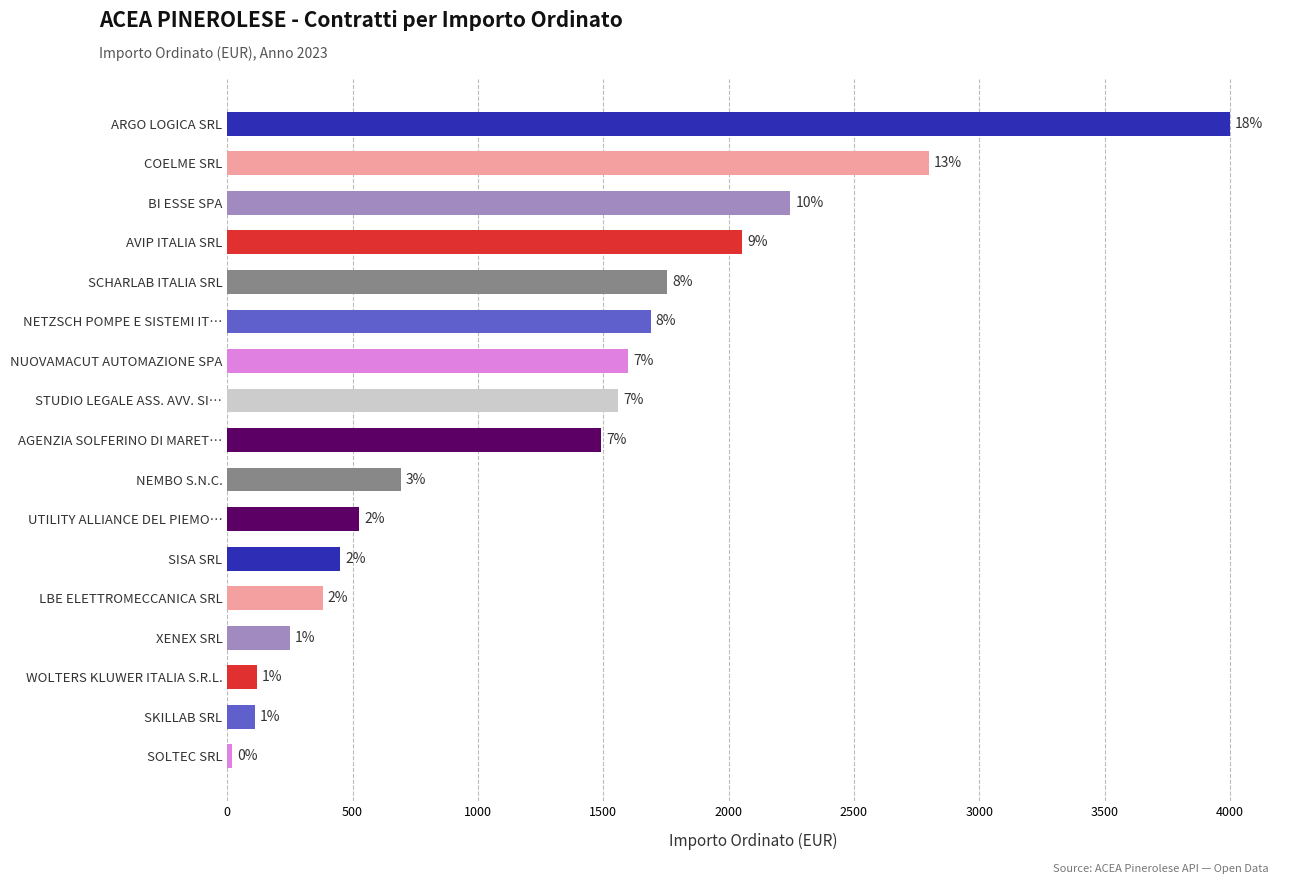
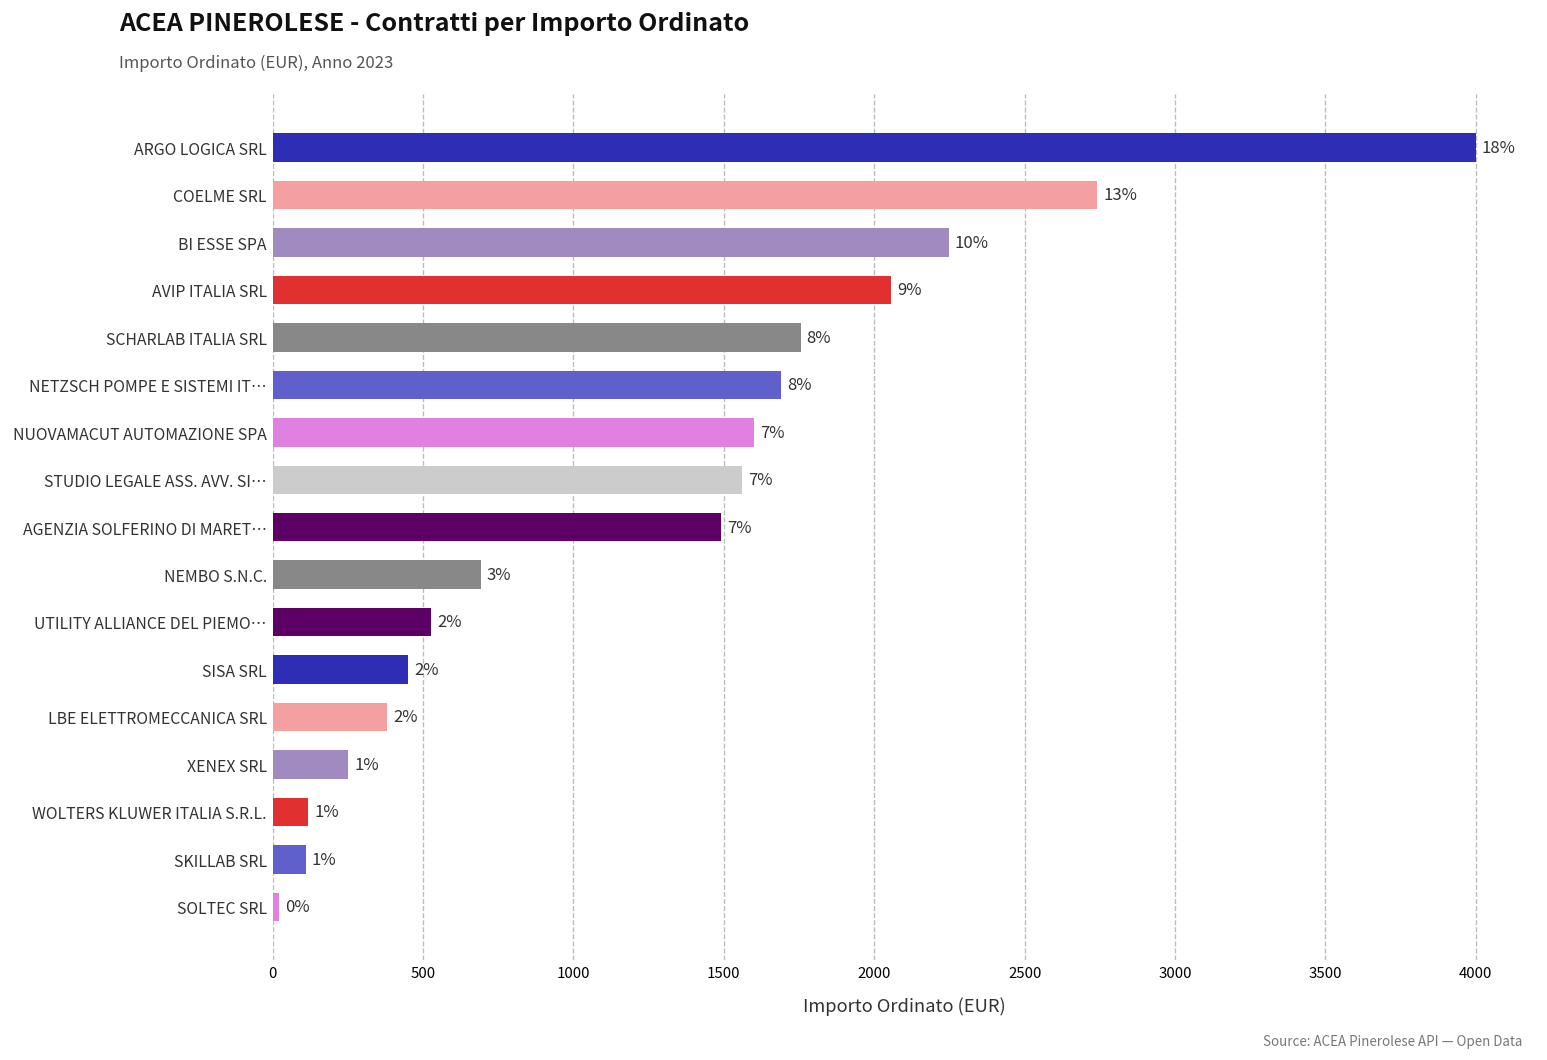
  {
-   "COELME SRL": 2800
+   "COELME SRL": 2740
  }
